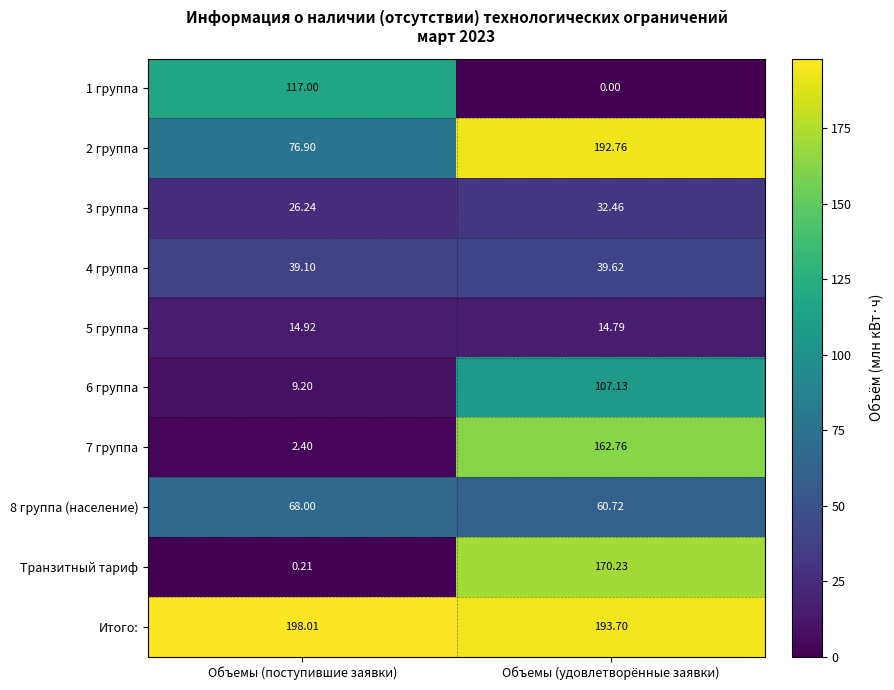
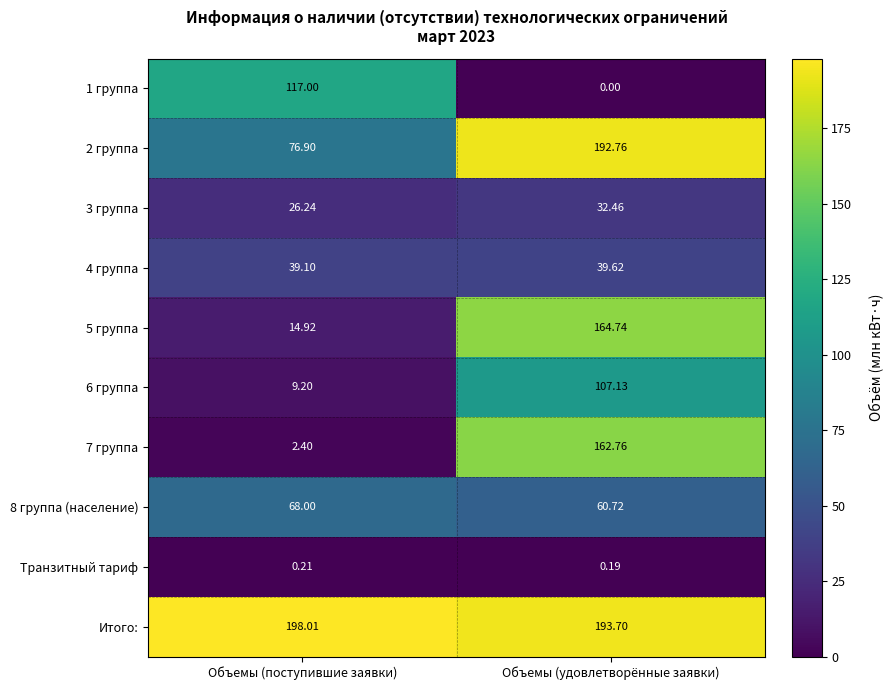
  {
    "1 группа": {
      "Объемы (поступившие заявки)": 117.00,
      "Объемы (удовлетворённые заявки)": 0.00
    },
    "2 группа": {
      "Объемы (поступившие заявки)": 76.90,
      "Объемы (удовлетворённые заявки)": 192.76
    },
    "3 группа": {
      "Объемы (поступившие заявки)": 26.24,
      "Объемы (удовлетворённые заявки)": 32.46
    },
    "4 группа": {
      "Объемы (поступившие заявки)": 39.10,
      "Объемы (удовлетворённые заявки)": 39.62
    },
    "5 группа": {
      "Объемы (поступившие заявки)": 14.92,
-     "Объемы (удовлетворённые заявки)": 14.79
+     "Объемы (удовлетворённые заявки)": 164.74
    },
    "6 группа": {
      "Объемы (поступившие заявки)": 9.20,
      "Объемы (удовлетворённые заявки)": 107.13
    },
    "7 группа": {
      "Объемы (поступившие заявки)": 2.40,
      "Объемы (удовлетворённые заявки)": 162.76
    },
    "8 группа (население)": {
      "Объемы (поступившие заявки)": 68.00,
      "Объемы (удовлетворённые заявки)": 60.72
    },
    "Транзитный тариф": {
      "Объемы (поступившие заявки)": 0.21,
-     "Объемы (удовлетворённые заявки)": 170.23
+     "Объемы (удовлетворённые заявки)": 0.19
    },
    "Итого:": {
      "Объемы (поступившие заявки)": 198.01,
      "Объемы (удовлетворённые заявки)": 193.70
    }
  }
